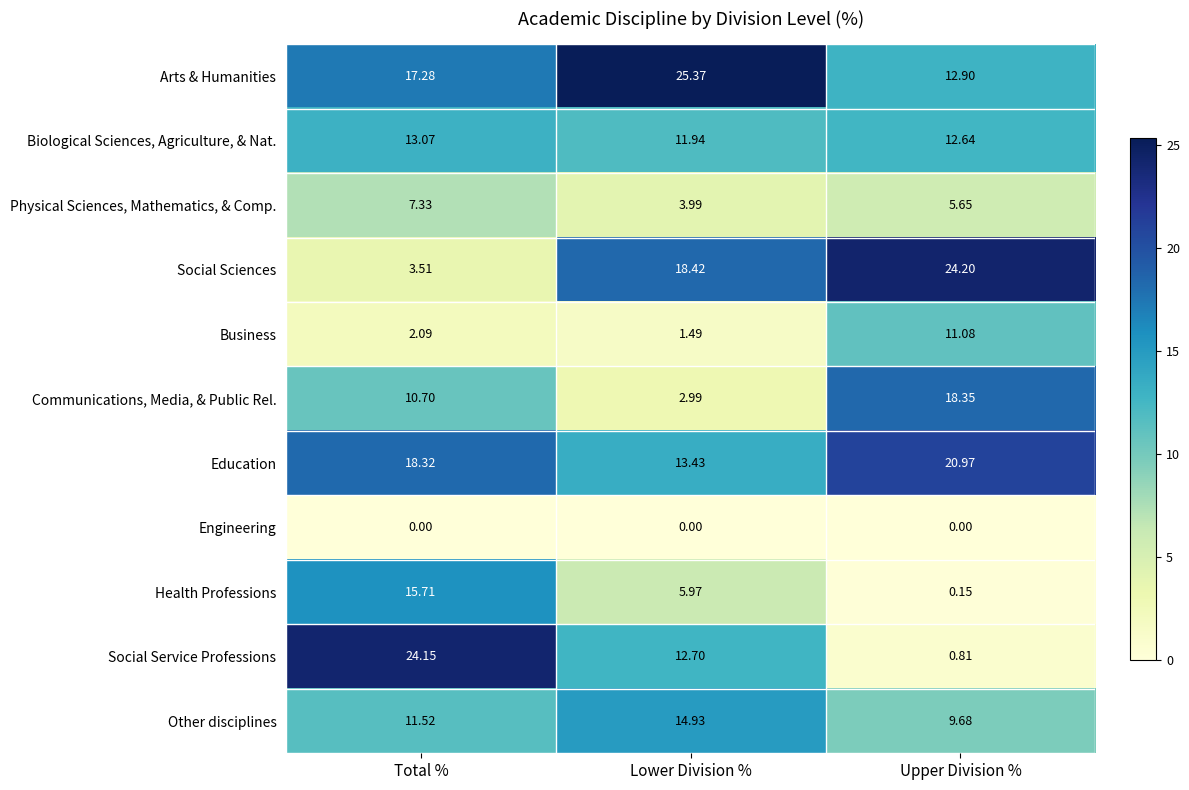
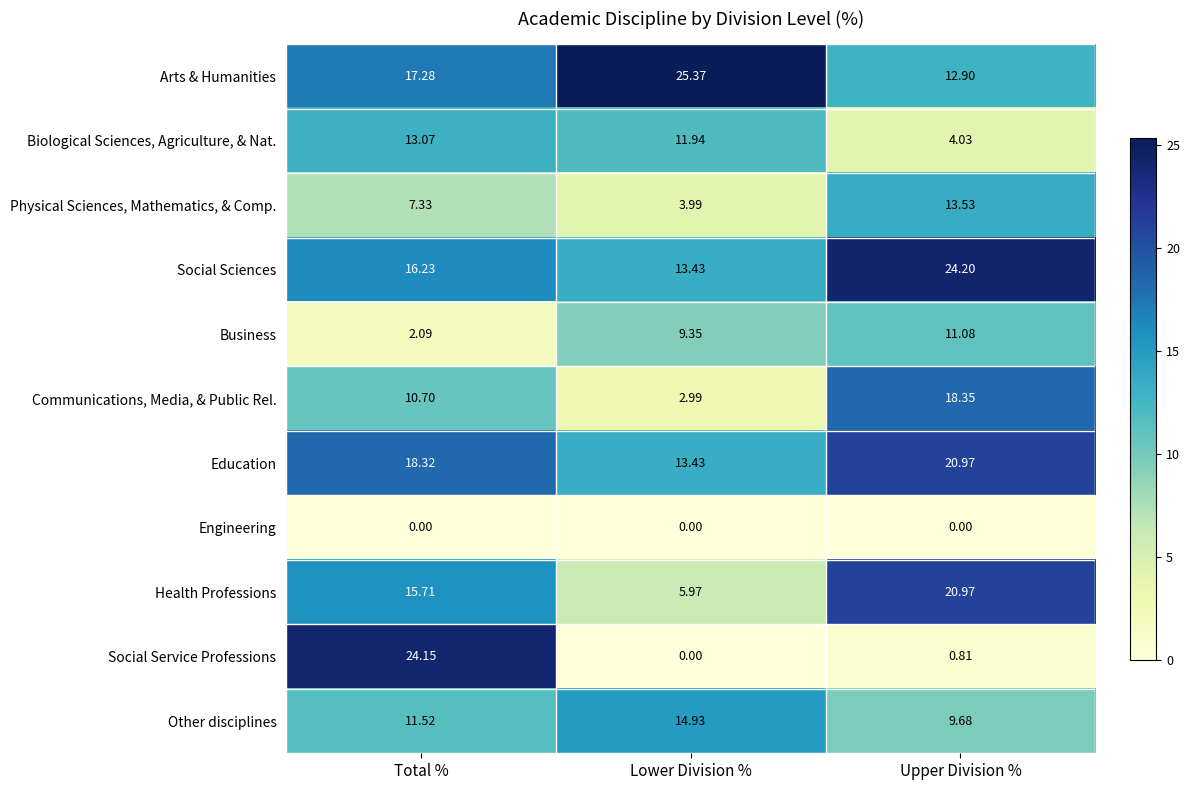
  {
    "Arts & Humanities": {
      "Total %": 17.28,
      "Lower Division %": 25.37,
      "Upper Division %": 12.90
    },
    "Biological Sciences, Agriculture, & Nat.": {
      "Total %": 13.07,
      "Lower Division %": 11.94,
-     "Upper Division %": 12.64
+     "Upper Division %": 4.03
    },
    "Physical Sciences, Mathematics, & Comp.": {
      "Total %": 7.33,
      "Lower Division %": 3.99,
-     "Upper Division %": 5.65
+     "Upper Division %": 13.53
    },
    "Social Sciences": {
-     "Total %": 3.51,
-     "Lower Division %": 18.42,
+     "Total %": 16.23,
+     "Lower Division %": 13.43,
      "Upper Division %": 24.20
    },
    "Business": {
      "Total %": 2.09,
-     "Lower Division %": 1.49,
+     "Lower Division %": 9.35,
      "Upper Division %": 11.08
    },
    "Communications, Media, & Public Rel.": {
      "Total %": 10.70,
      "Lower Division %": 2.99,
      "Upper Division %": 18.35
    },
    "Education": {
      "Total %": 18.32,
      "Lower Division %": 13.43,
      "Upper Division %": 20.97
    },
    "Engineering": {
      "Total %": 0.00,
      "Lower Division %": 0.00,
      "Upper Division %": 0.00
    },
    "Health Professions": {
      "Total %": 15.71,
      "Lower Division %": 5.97,
-     "Upper Division %": 0.15
+     "Upper Division %": 20.97
    },
    "Social Service Professions": {
      "Total %": 24.15,
-     "Lower Division %": 12.70,
+     "Lower Division %": 0.00,
      "Upper Division %": 0.81
    },
    "Other disciplines": {
      "Total %": 11.52,
      "Lower Division %": 14.93,
      "Upper Division %": 9.68
    }
  }
